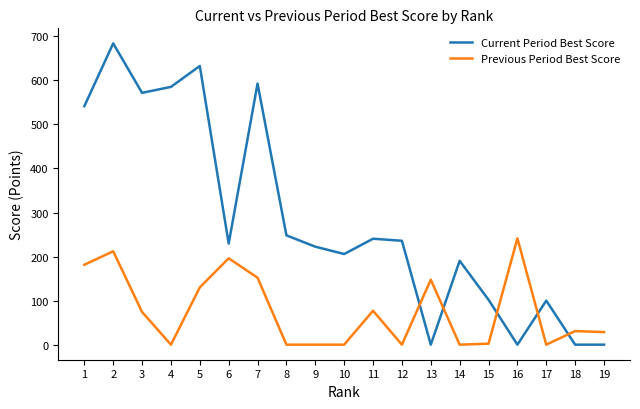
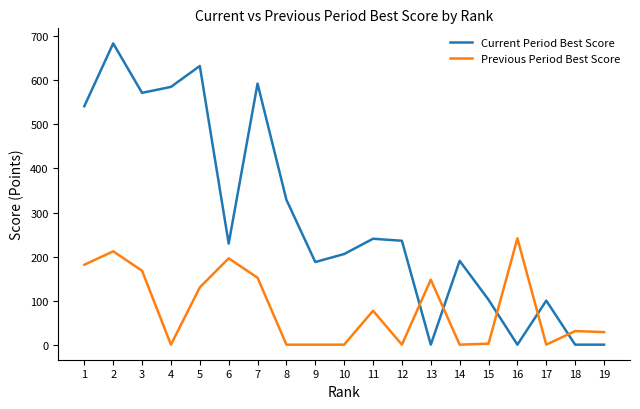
  {
    "Current Period Best Score": {
      "1": 540,
      "2": 680,
      "3": 570,
      "4": 590,
      "5": 630,
      "6": 230,
      "7": 590,
-     "8": 250,
-     "9": 220,
+     "8": 330,
+     "9": 190,
      "10": 210,
      "11": 240,
      "12": 240,
      "13": 0,
      "14": 190,
      "15": 100,
      "16": 0,
      "17": 100,
      "18": 0,
      "19": 0
    },
    "Previous Period Best Score": {
      "1": 180,
      "2": 210,
-     "3": 70,
+     "3": 170,
      "4": 0,
      "5": 130,
      "6": 200,
      "7": 150,
      "8": 0,
      "9": 0,
      "10": 0,
      "11": 80,
      "12": 0,
      "13": 150,
      "14": 0,
      "15": 0,
      "16": 240,
      "17": 0,
      "18": 30,
      "19": 30
    }
  }
